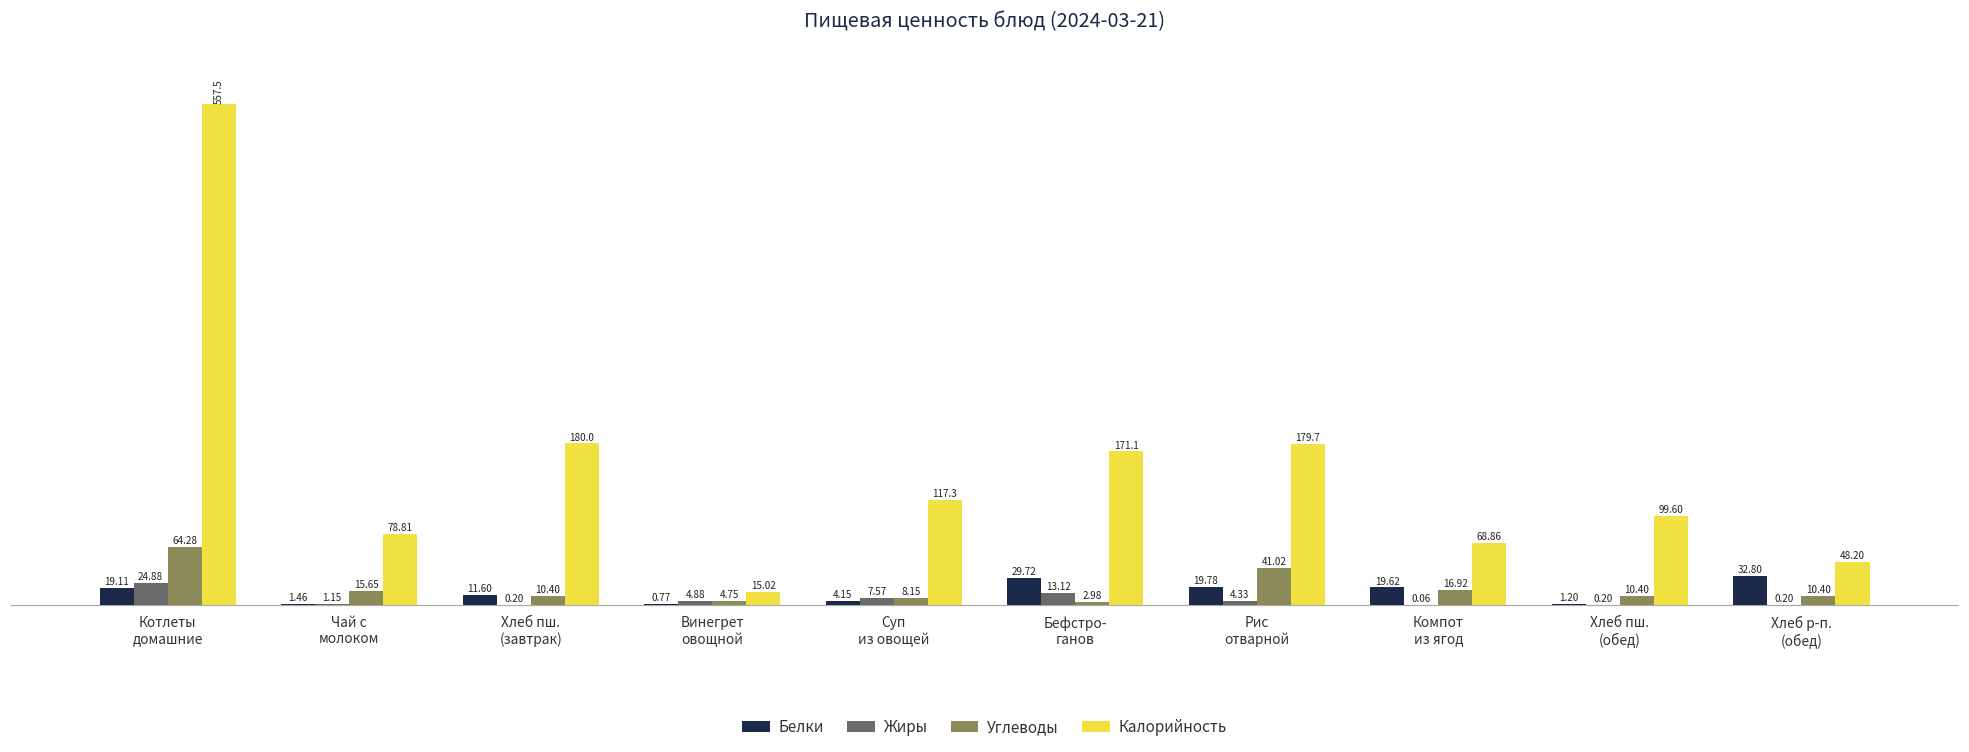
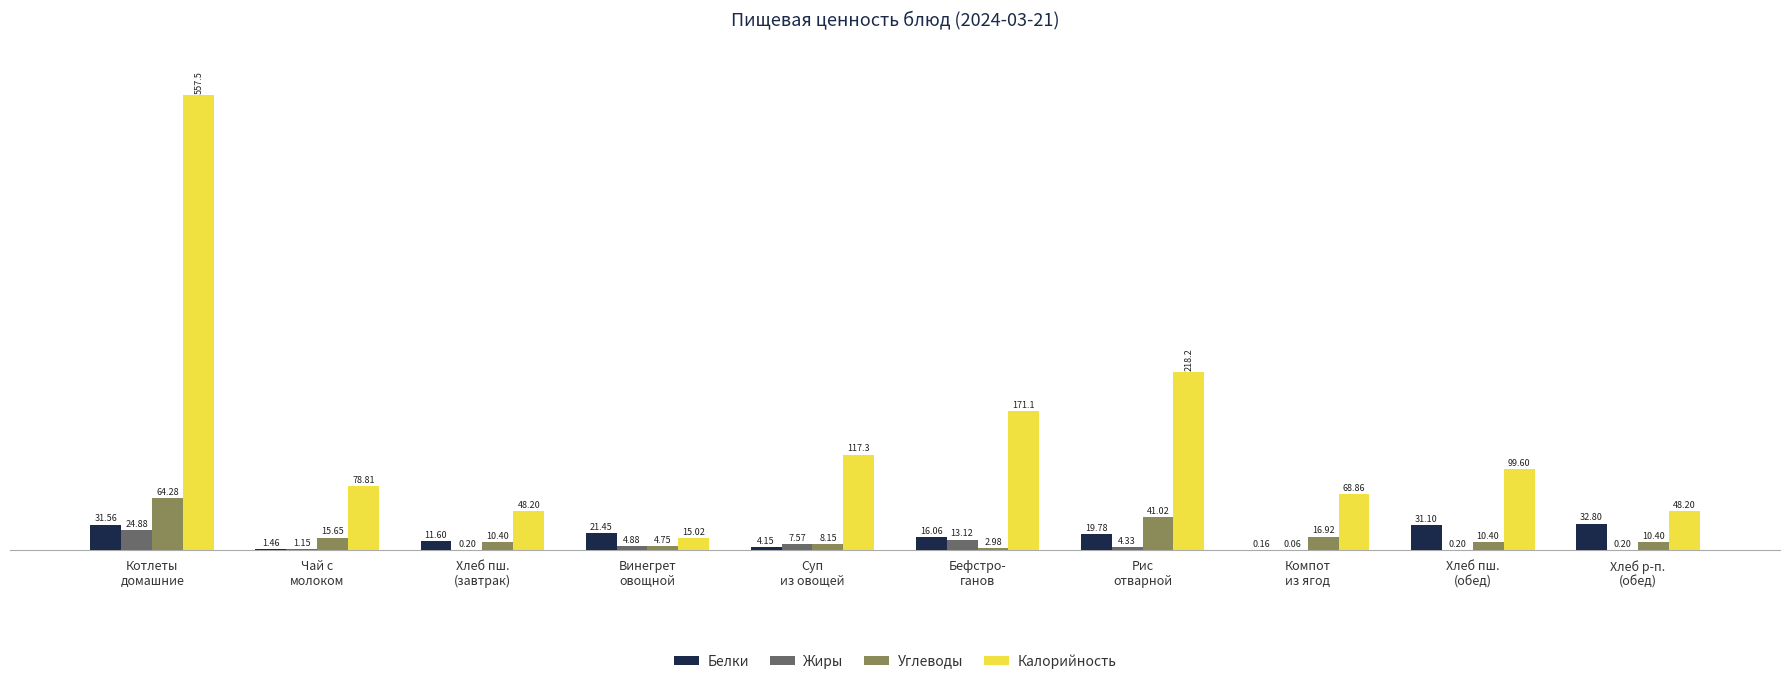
  {
    "Белки": {
-     "Котлеты домашние": 19.11,
+     "Котлеты домашние": 31.56,
      "Чай с молоком": 1.46,
      "Хлеб пш. (завтрак)": 11.60,
-     "Винегрет овощной": 0.77,
+     "Винегрет овощной": 21.45,
      "Суп из овощей": 4.15,
-     "Бефстро- ганов": 29.72,
+     "Бефстро- ганов": 16.06,
      "Рис отварной": 19.78,
-     "Компот из ягод": 19.62,
-     "Хлеб пш. (обед)": 1.20,
+     "Компот из ягод": 0.16,
+     "Хлеб пш. (обед)": 31.10,
      "Хлеб р-п. (обед)": 32.80
    },
    "Калорийность": {
      "Котлеты домашние": 557.5,
      "Чай с молоком": 78.81,
-     "Хлеб пш. (завтрак)": 180.0,
+     "Хлеб пш. (завтрак)": 48.20,
      "Винегрет овощной": 15.02,
      "Суп из овощей": 117.3,
      "Бефстро- ганов": 171.1,
-     "Рис отварной": 179.7,
+     "Рис отварной": 218.2,
      "Компот из ягод": 68.86,
      "Хлеб пш. (обед)": 99.60,
      "Хлеб р-п. (обед)": 48.20
    }
  }
